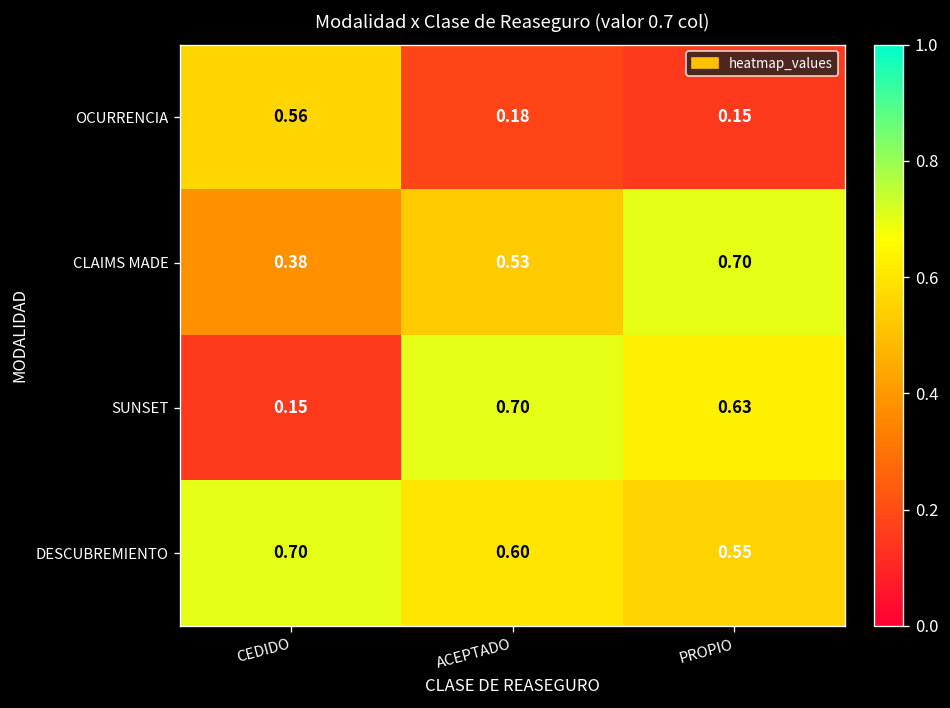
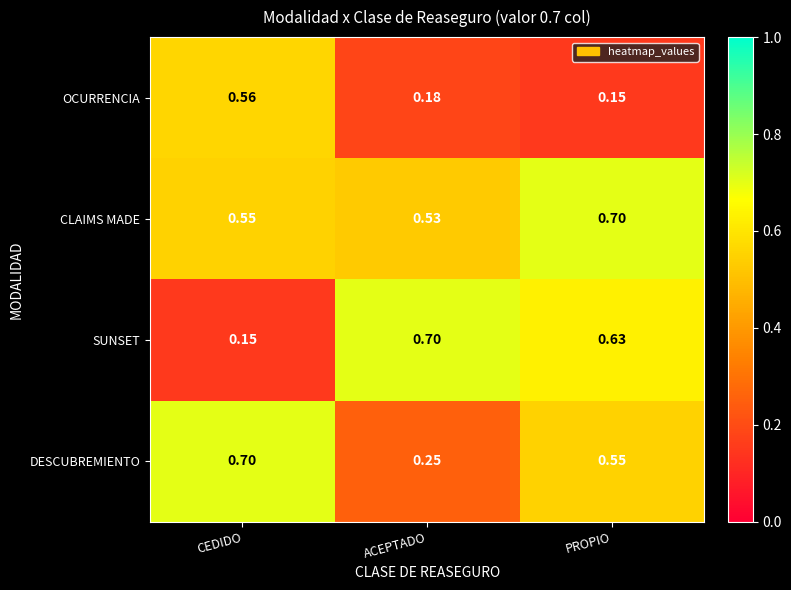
  {
    "OCURRENCIA": {
      "CEDIDO": 0.56,
      "ACEPTADO": 0.18,
      "PROPIO": 0.15
    },
    "CLAIMS MADE": {
-     "CEDIDO": 0.38,
+     "CEDIDO": 0.55,
      "ACEPTADO": 0.53,
      "PROPIO": 0.70
    },
    "SUNSET": {
      "CEDIDO": 0.15,
      "ACEPTADO": 0.70,
      "PROPIO": 0.63
    },
    "DESCUBREMIENTO": {
      "CEDIDO": 0.70,
-     "ACEPTADO": 0.60,
+     "ACEPTADO": 0.25,
      "PROPIO": 0.55
    }
  }
